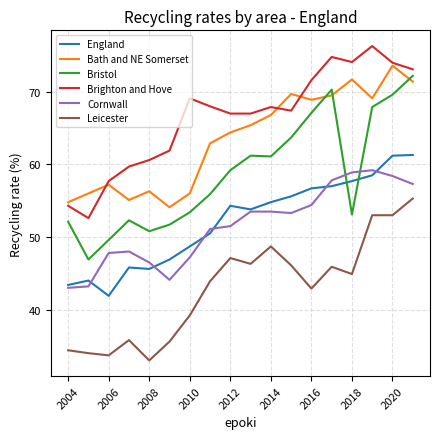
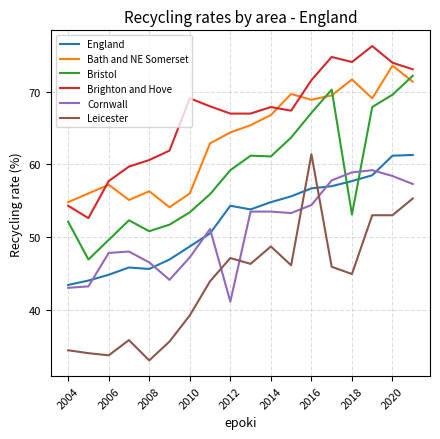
  {
    "England": {
      "2004": 43,
-     "2006": 42,
+     "2006": 45,
      "2008": 46,
      "2010": 49,
      "2012": 54,
      "2014": 55,
      "2016": 57,
      "2018": 58,
      "2020": 61
    },
    "Bath and NE Somerset": {
      "2004": 55,
      "2006": 57,
      "2008": 56,
      "2010": 56,
      "2012": 64,
      "2014": 67,
      "2016": 69,
      "2018": 72,
      "2020": 74
    },
    "Bristol": {
      "2004": 52,
      "2006": 50,
      "2008": 51,
      "2010": 53,
      "2012": 59,
      "2014": 61,
      "2016": 67,
      "2018": 53,
      "2020": 70
    },
    "Brighton and Hove": {
      "2004": 54,
      "2006": 58,
      "2008": 61,
      "2012": 67,
      "2014": 68,
      "2016": 72,
      "2018": 74,
      "2020": 74
    },
    "Cornwall": {
      "2004": 43,
      "2006": 48,
      "2008": 47,
      "2010": 47,
-     "2012": 52,
+     "2012": 41,
      "2014": 54,
      "2016": 54,
      "2018": 59,
      "2020": 58
    },
    "Leicester": {
      "2004": 34,
      "2006": 34,
      "2008": 33,
      "2010": 39,
      "2012": 47,
      "2014": 49,
-     "2016": 43,
+     "2016": 61,
      "2018": 45,
      "2020": 53
    }
  }
